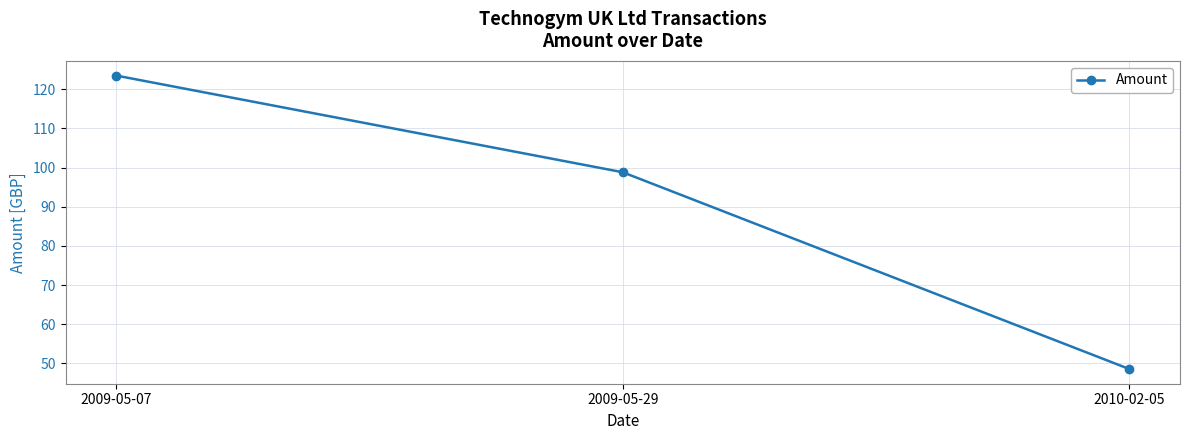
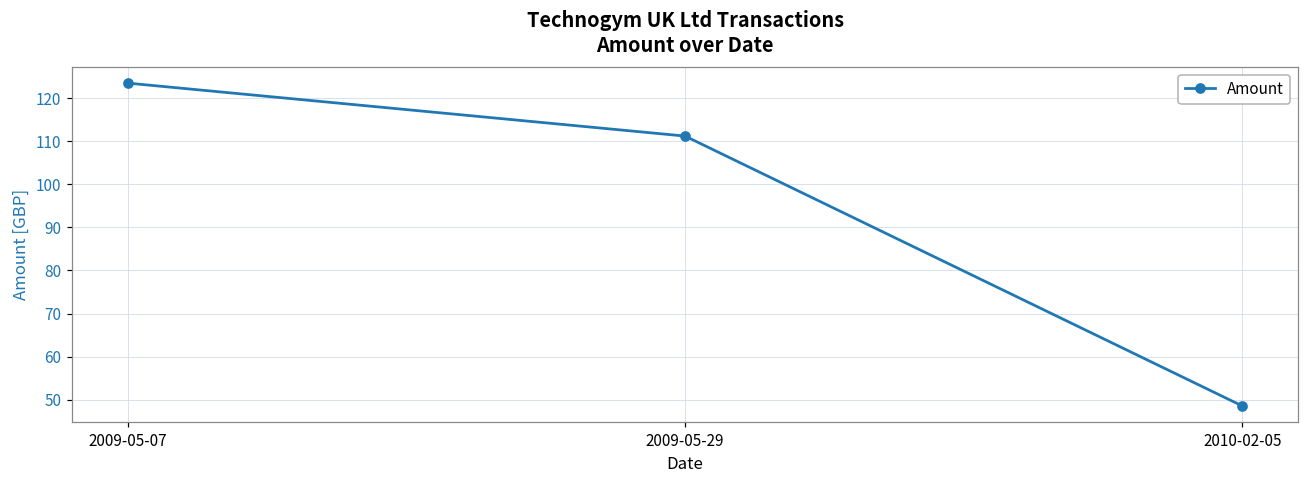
  {
    "2009-05-07": 124,
-   "2009-05-29": 99,
+   "2009-05-29": 111,
    "2010-02-05": 49
  }
